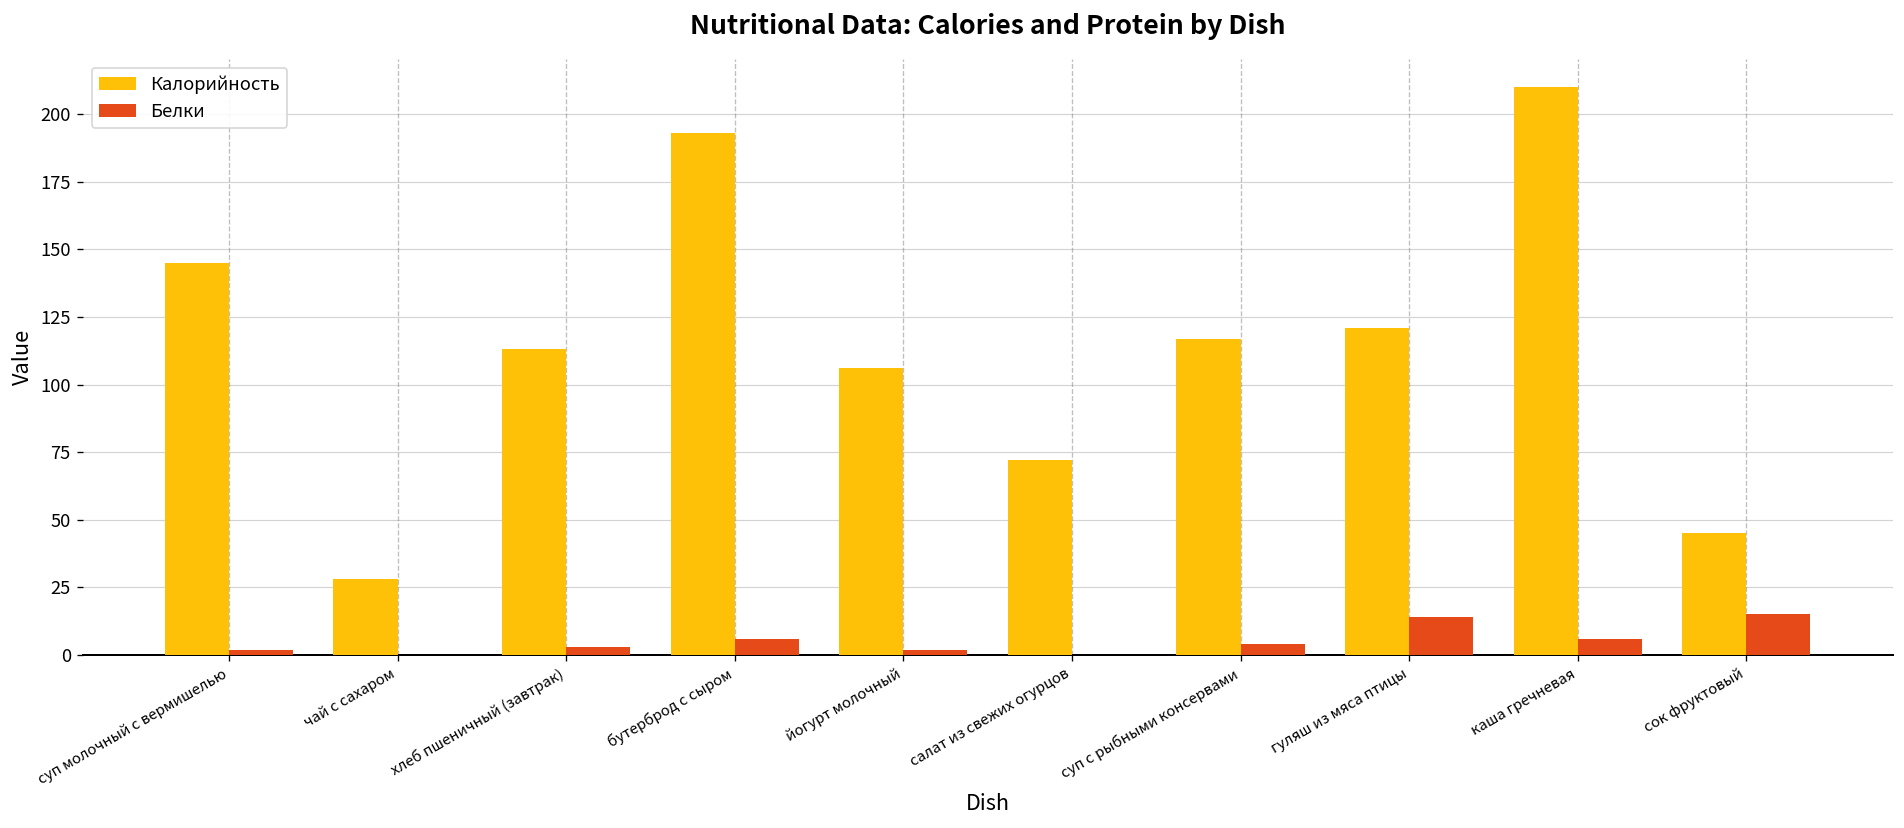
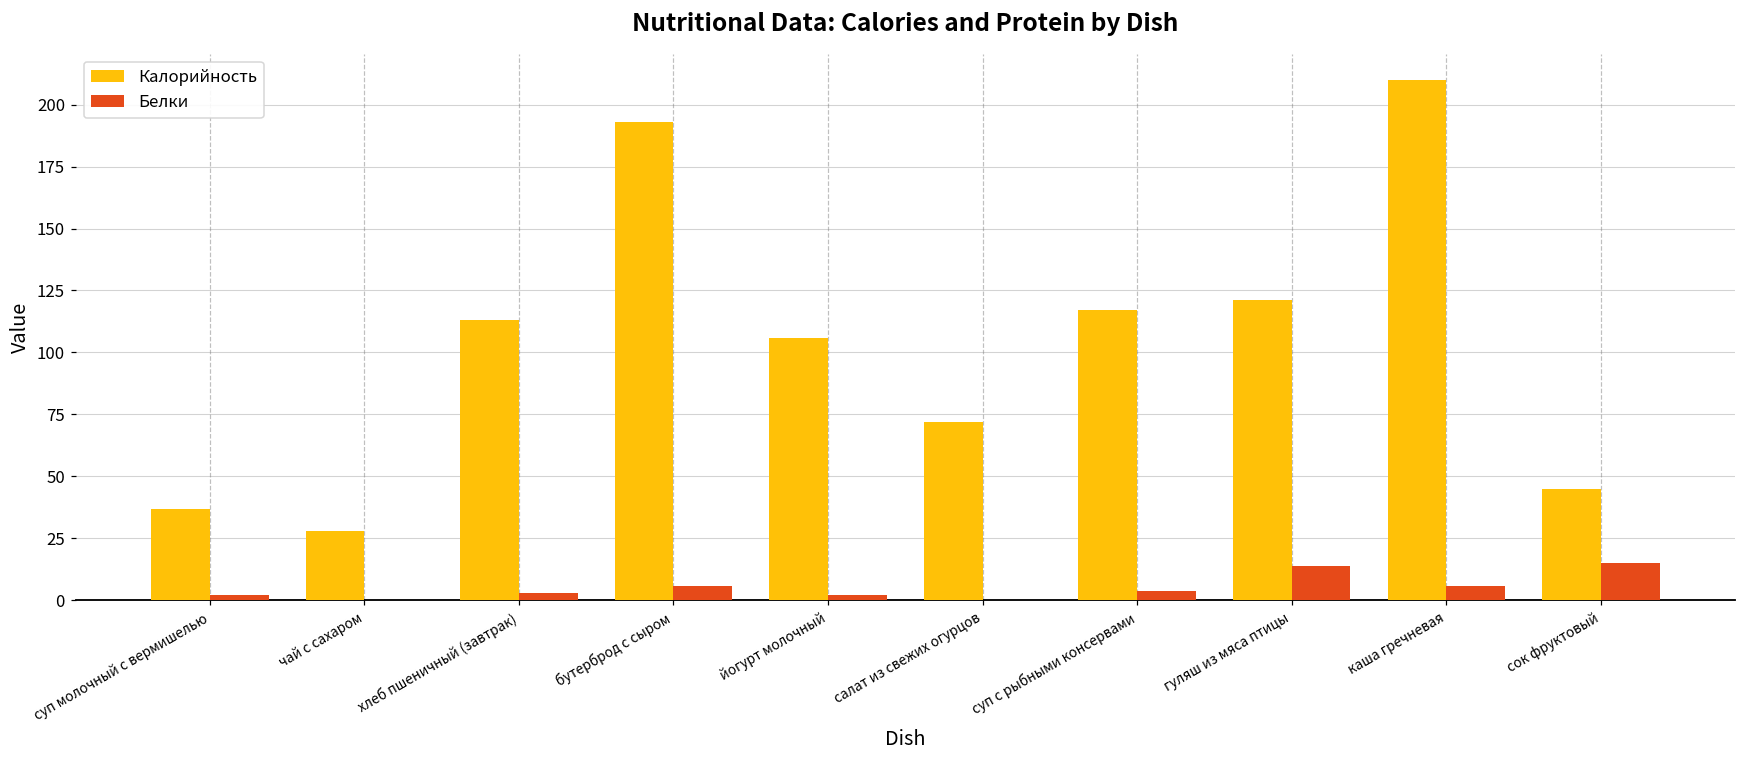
  {
    "Калорийность": {
-     "суп молочный с вермишелью": 145,
+     "суп молочный с вермишелью": 37,
      "чай с сахаром": 28,
      "хлеб пшеничный (завтрак)": 113,
      "бутерброд с сыром": 193,
      "йогурт молочный": 106,
      "салат из свежих огурцов": 72,
      "суп с рыбными консервами": 117,
      "гуляш из мяса птицы": 121,
      "каша гречневая": 210,
      "сок фруктовый": 45
    },
    "Белки": {
      "суп молочный с вермишелью": 2,
      "чай с сахаром": 0,
      "хлеб пшеничный (завтрак)": 3,
      "бутерброд с сыром": 6,
      "йогурт молочный": 2,
      "салат из свежих огурцов": 0,
      "суп с рыбными консервами": 4,
      "гуляш из мяса птицы": 14,
      "каша гречневая": 6,
      "сок фруктовый": 15
    }
  }
